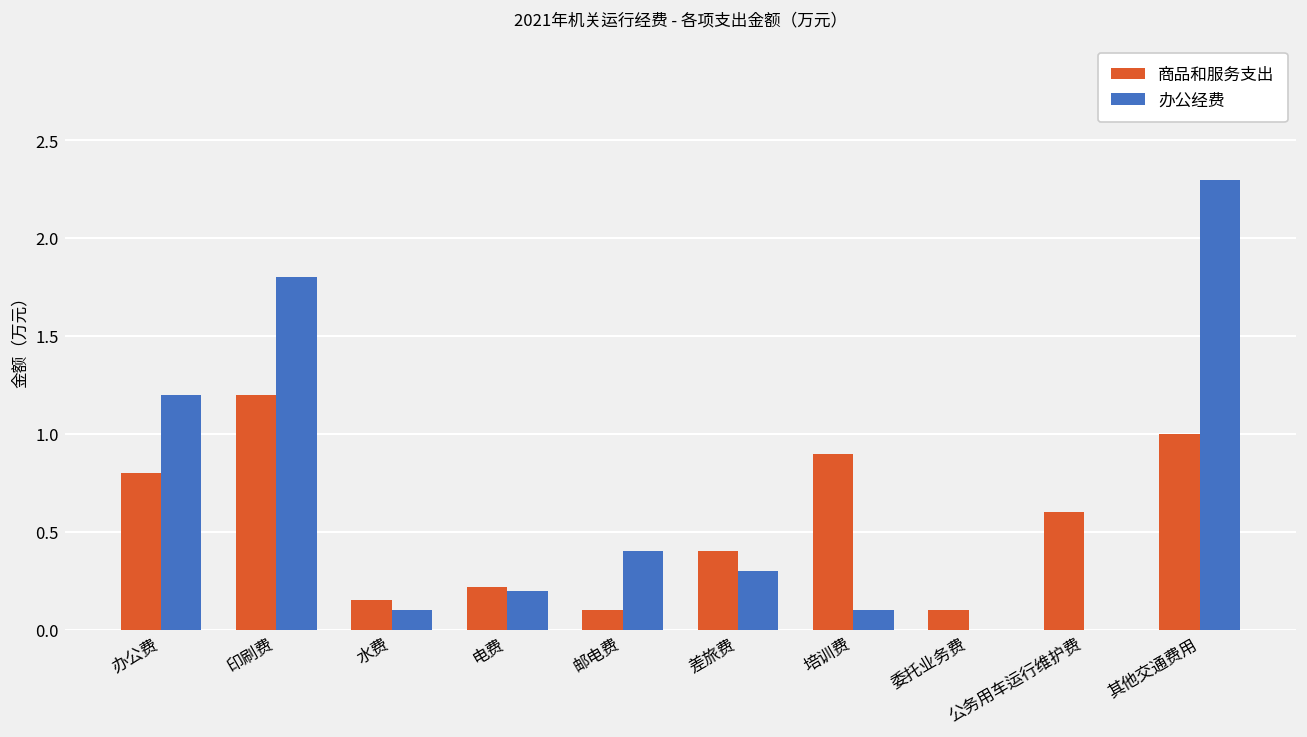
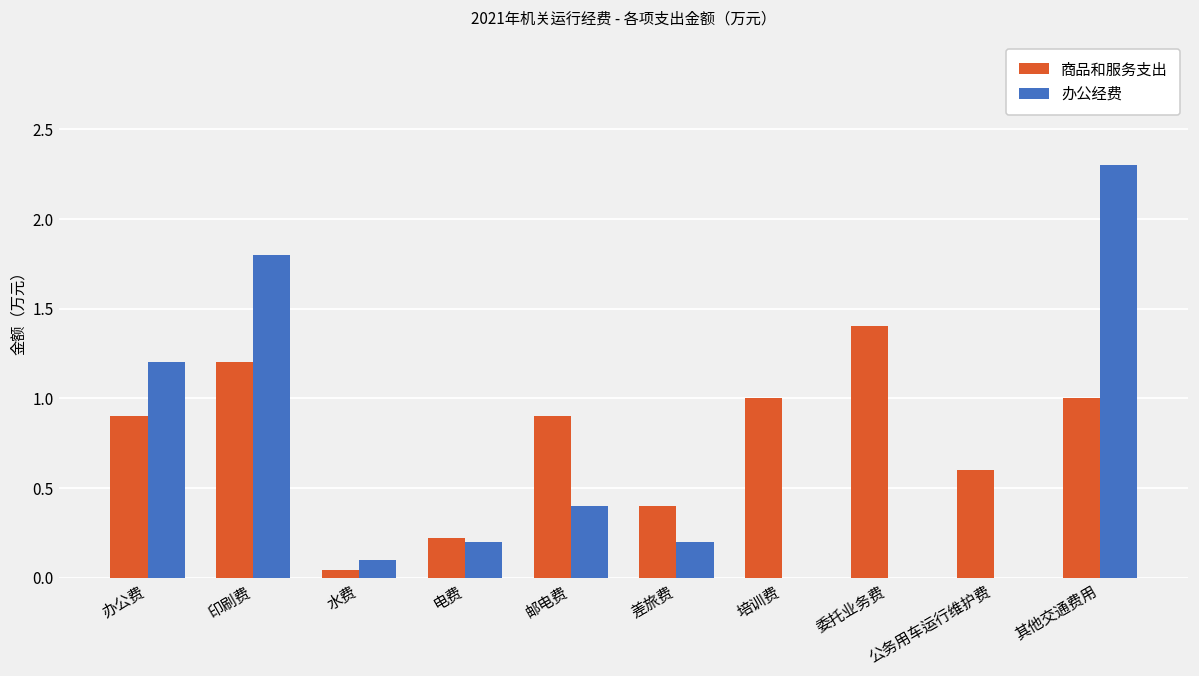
  {
    "商品和服务支出": {
-     "办公费": 0.8,
+     "办公费": 0.9,
      "印刷费": 1.20,
-     "水费": 0.15,
+     "水费": 0.04,
      "电费": 0.22,
-     "邮电费": 0.1,
+     "邮电费": 0.9,
      "差旅费": 0.40,
-     "培训费": 0.9,
-     "委托业务费": 0.1,
+     "培训费": 1.0,
+     "委托业务费": 1.4,
      "公务用车运行维护费": 0.60,
      "其他交通费用": 1.00
    },
    "办公经费": {
      "办公费": 1.2,
      "印刷费": 1.8,
      "水费": 0.1,
      "电费": 0.2,
      "邮电费": 0.4,
-     "差旅费": 0.3,
-     "培训费": 0.1,
+     "差旅费": 0.2,
+     "培训费": 0.0,
      "委托业务费": 0.0,
      "公务用车运行维护费": 0.0,
      "其他交通费用": 2.3
    }
  }
